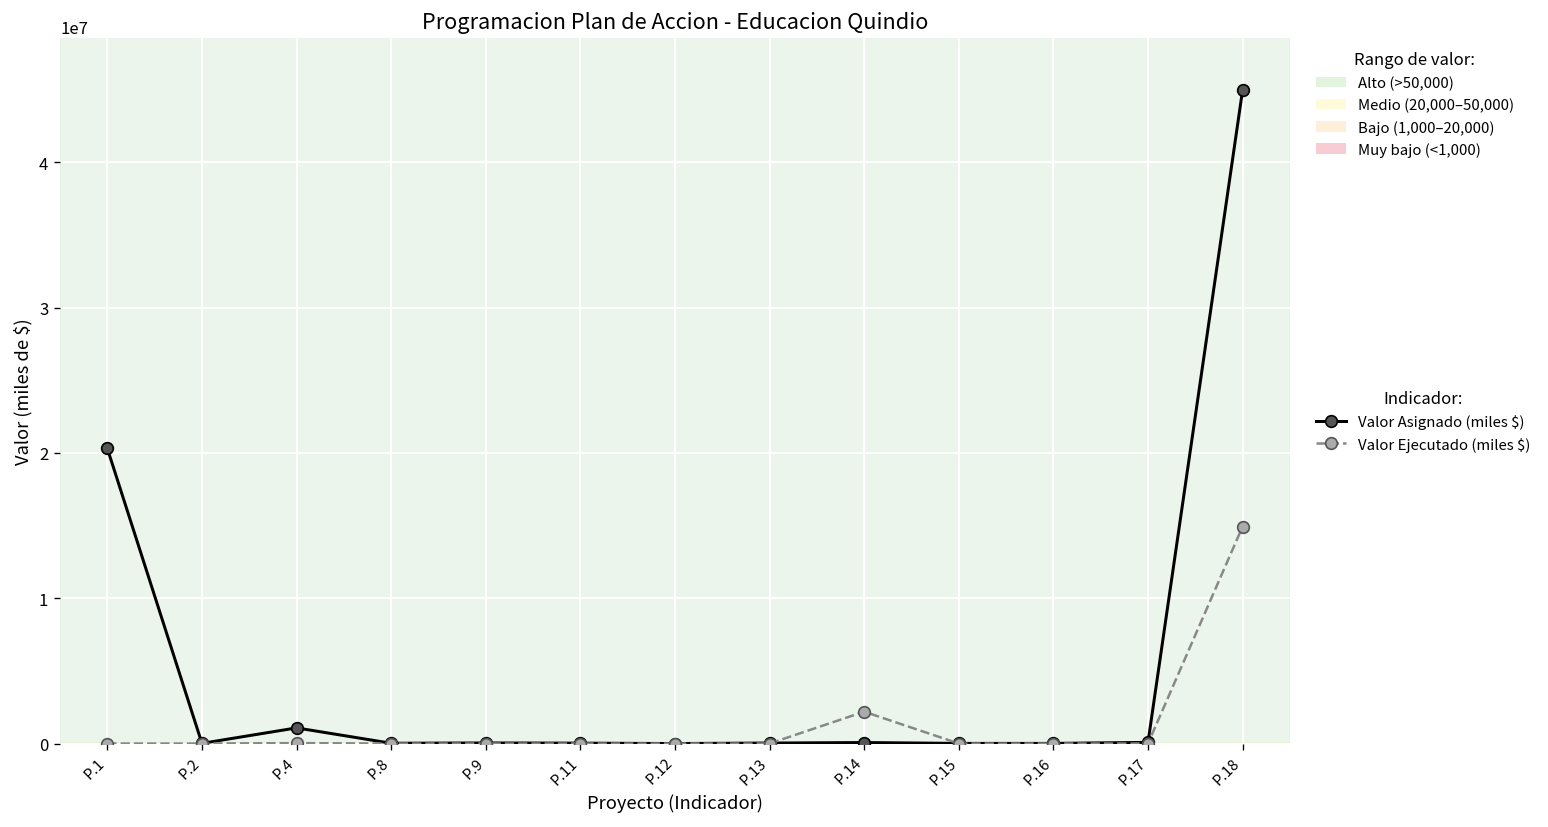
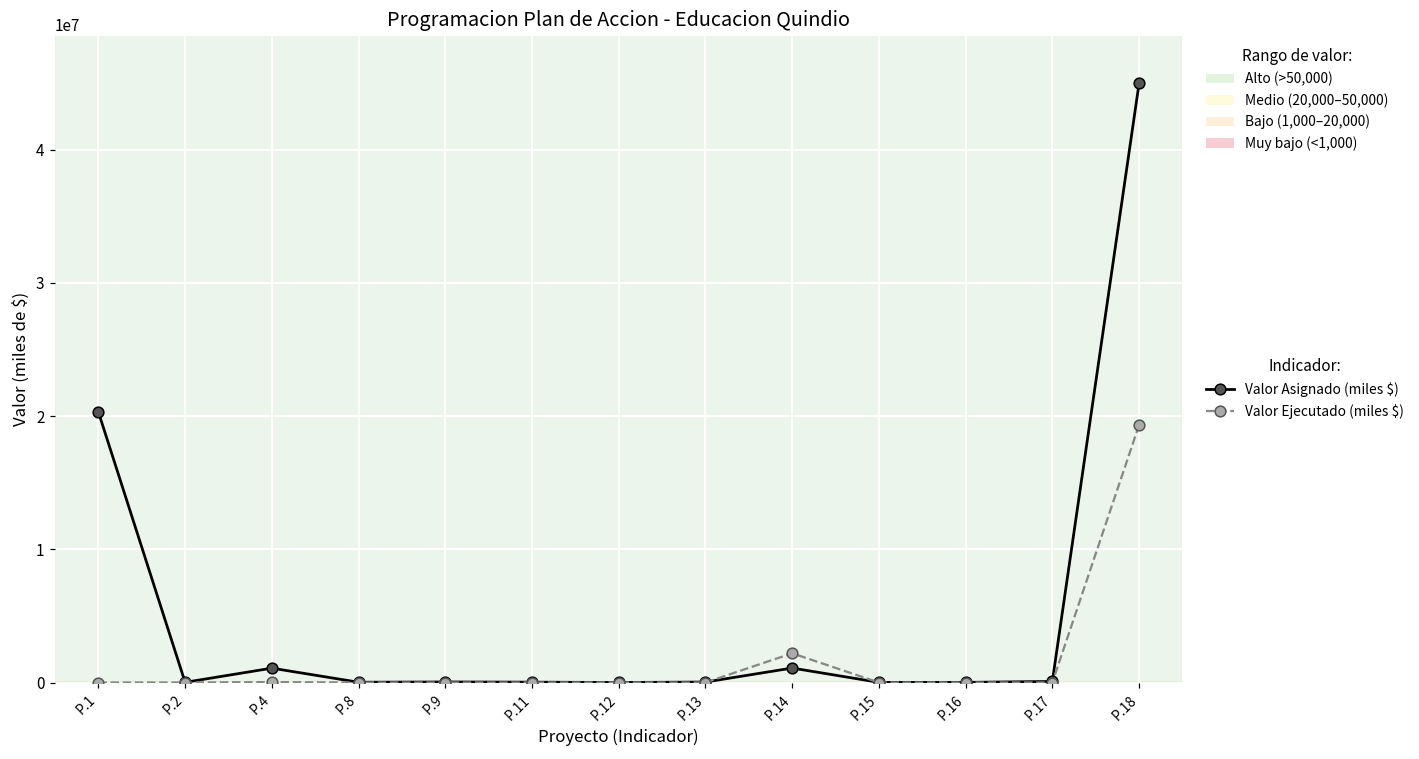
  {
    "Valor Asignado (miles $)": {
      "P.1": 20300000,
      "P.4": 1100000,
-     "P.14": 100000,
+     "P.14": 1100000,
      "P.18": 45000000
    },
    "Valor Ejecutado (miles $)": {
      "P.1": 0,
      "P.4": 0,
      "P.14": 2200000,
-     "P.18": 14900000
+     "P.18": 19300000
    }
  }
